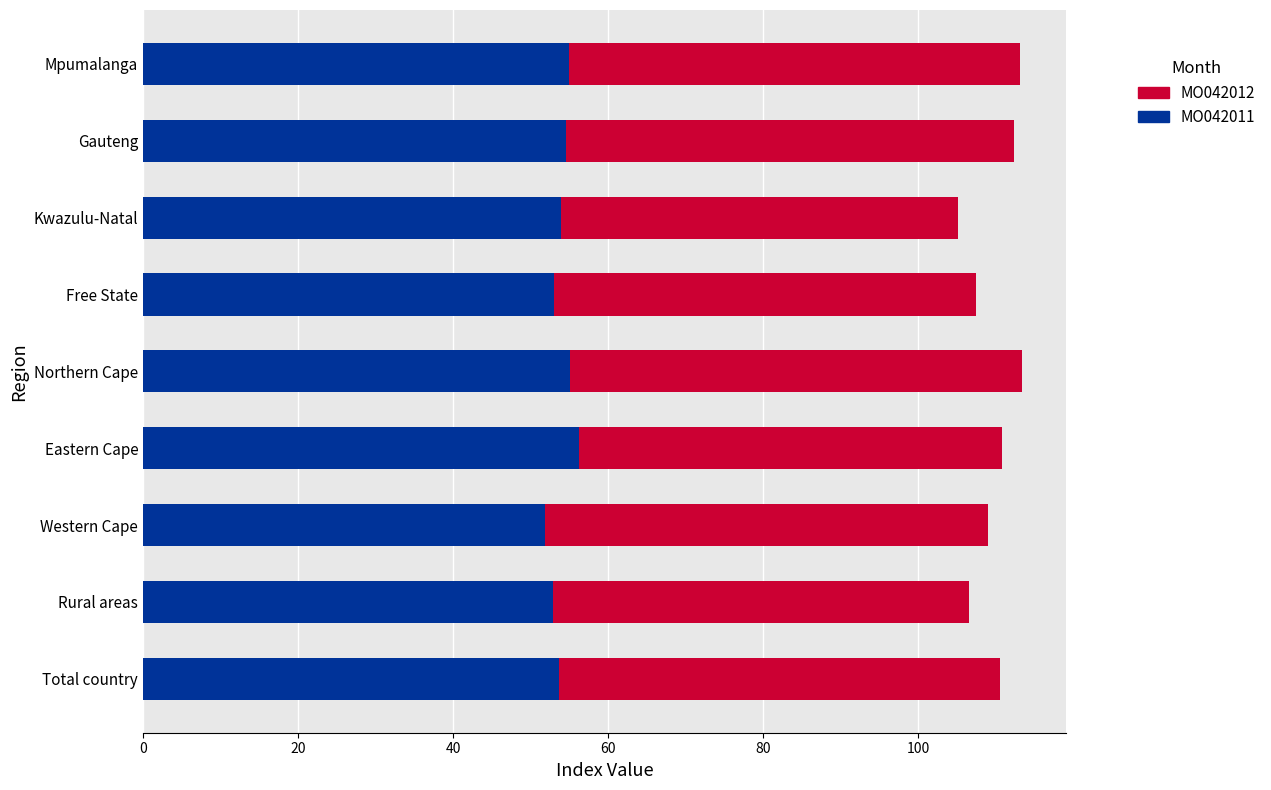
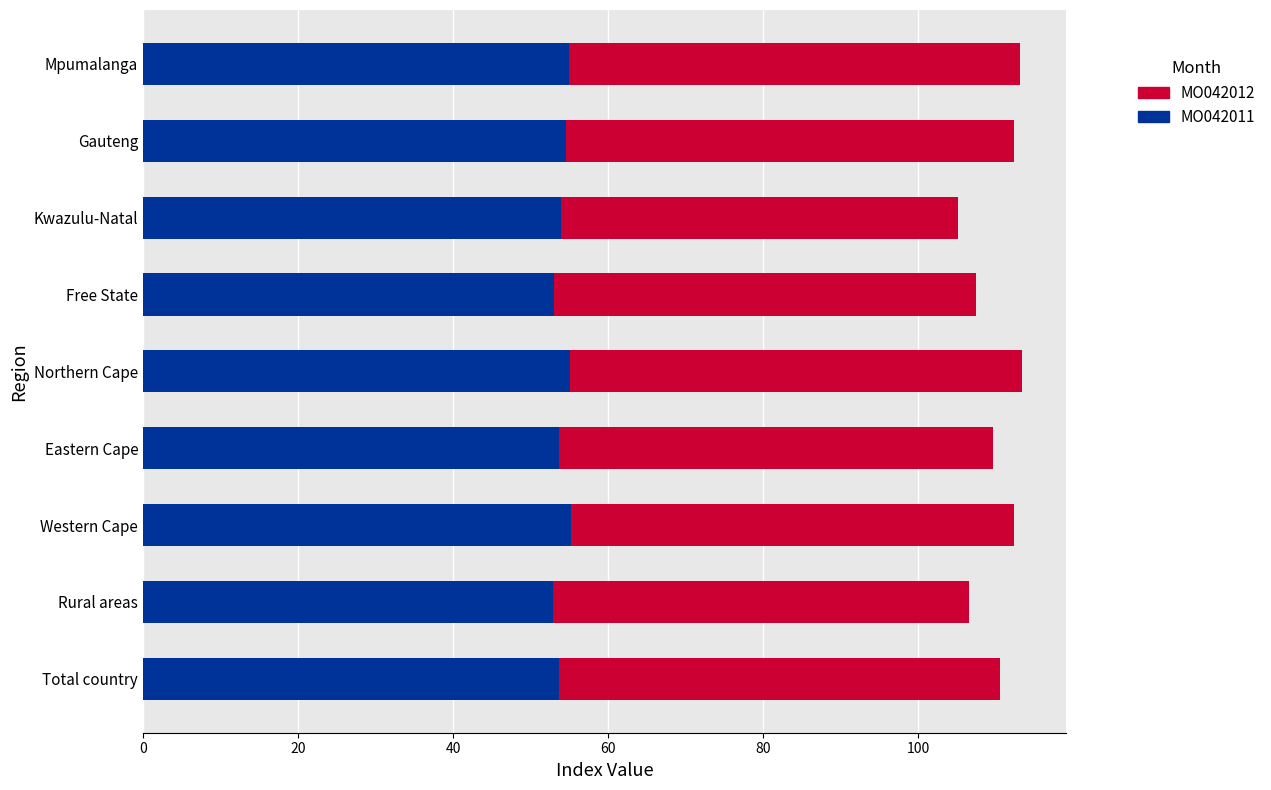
  {
    "MO042011": {
      "Mpumalanga": 55,
      "Gauteng": 55,
      "Kwazulu-Natal": 54,
      "Free State": 53,
      "Northern Cape": 55,
-     "Eastern Cape": 56,
-     "Western Cape": 52,
+     "Eastern Cape": 54,
+     "Western Cape": 55,
      "Rural areas": 53,
      "Total country": 54
    },
    "MO042012": {
      "Mpumalanga": 58,
      "Gauteng": 58,
      "Kwazulu-Natal": 51,
      "Free State": 54,
      "Northern Cape": 58,
-     "Eastern Cape": 55,
+     "Eastern Cape": 56,
      "Western Cape": 57,
      "Rural areas": 54,
      "Total country": 57
    }
  }
